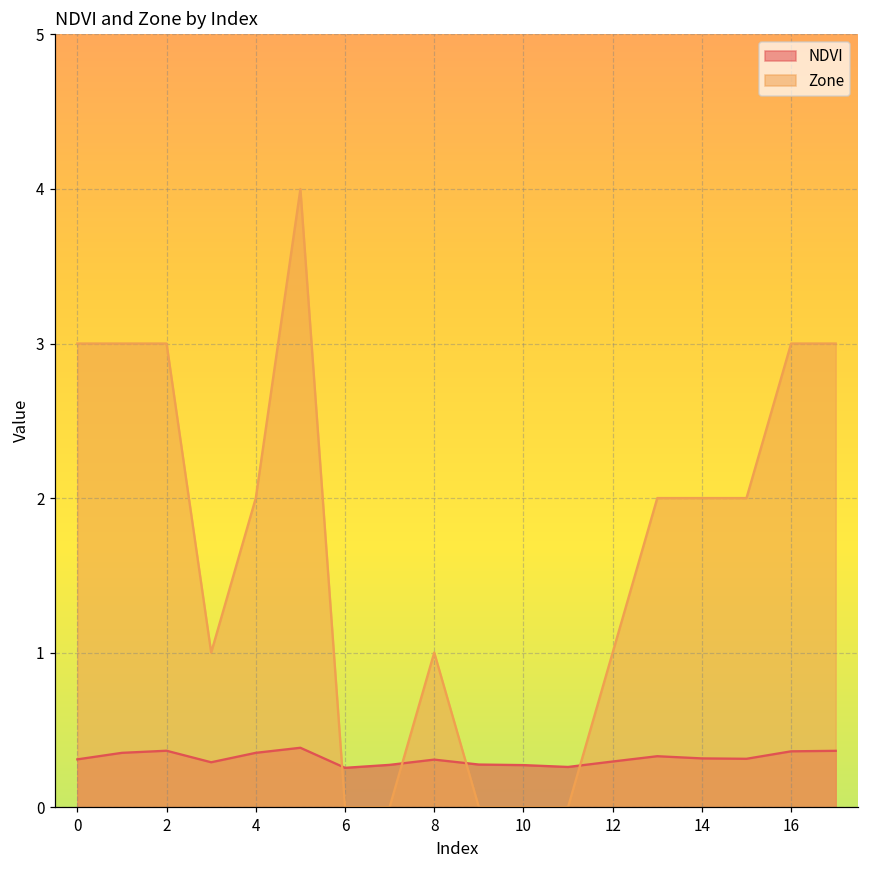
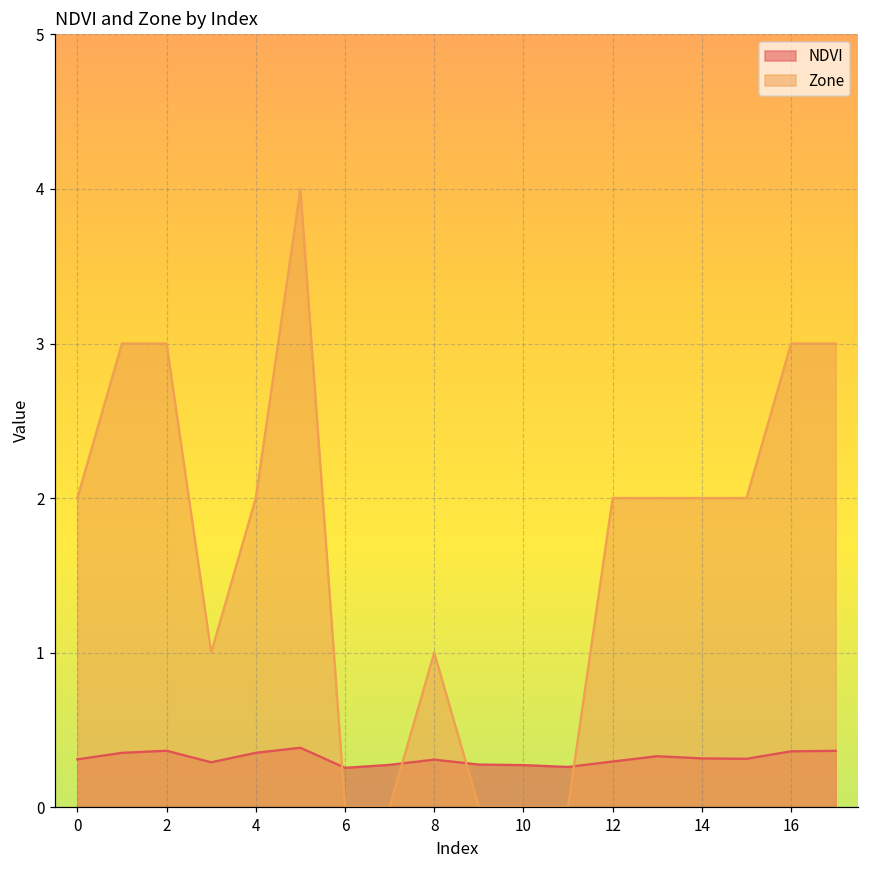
  {
    "NDVI": {
      "0": 0.31,
      "2": 0.36,
      "4": 0.35,
      "6": 0.25,
      "8": 0.31,
      "10": 0.27,
      "12": 0.29,
      "14": 0.32,
      "16": 0.36
    },
    "Zone": {
-     "0": 3,
+     "0": 2,
      "2": 3,
      "4": 2,
      "6": 0,
      "8": 1,
      "10": 0,
-     "12": 1,
+     "12": 2,
      "14": 2,
      "16": 3
    }
  }
